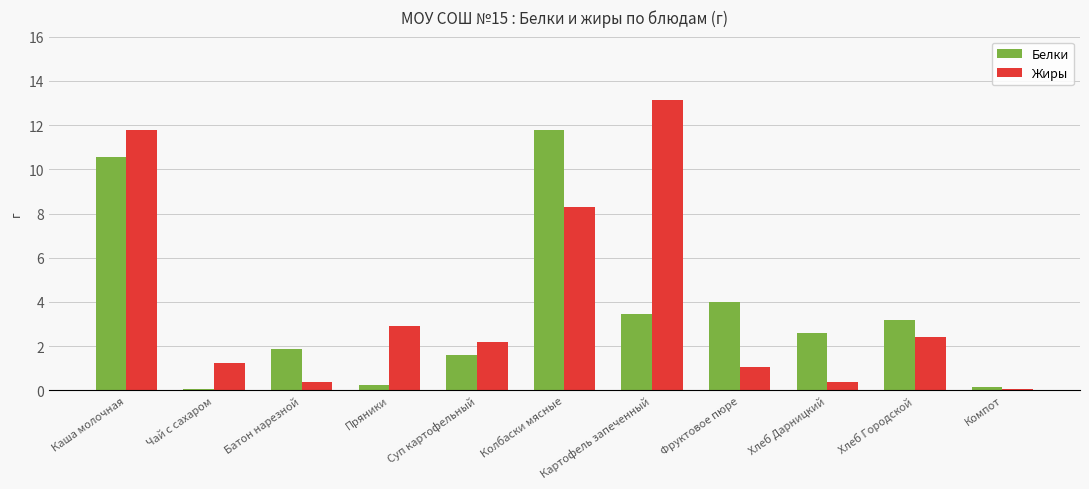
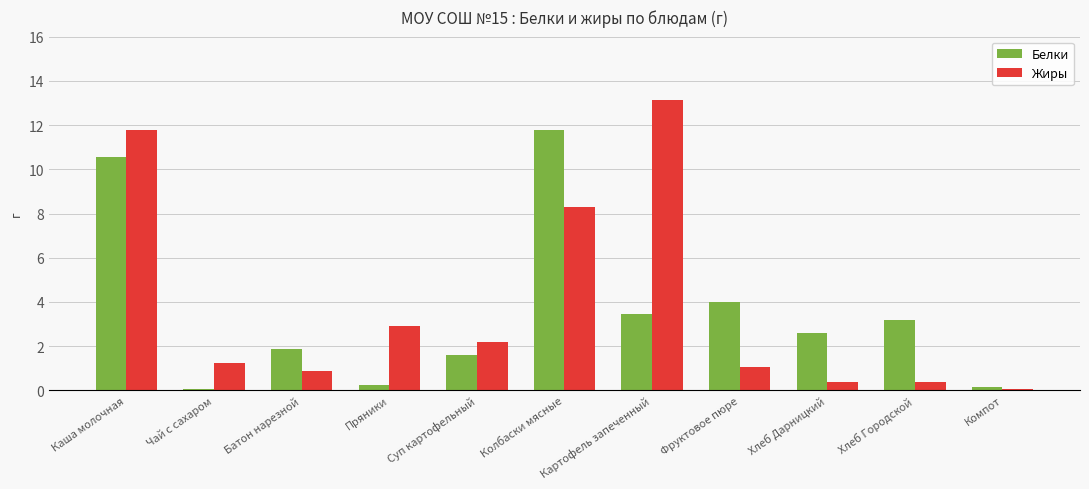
  {
    "Белки": {
      "Каша молочная": 10.6,
      "Батон нарезной": 1.9,
      "Пряники": 0.3,
      "Суп картофельный": 1.6,
      "Колбаски мясные": 11.8,
      "Картофель запеченный": 3.4,
      "Фруктовое пюре": 4.0,
      "Хлеб Дарницкий": 2.6,
      "Хлеб Городской": 3.2,
      "Компот": 0.2
    },
    "Жиры": {
      "Каша молочная": 11.8,
      "Чай с сахаром": 1.2,
-     "Батон нарезной": 0.4,
+     "Батон нарезной": 0.9,
      "Пряники": 2.9,
      "Суп картофельный": 2.2,
      "Колбаски мясные": 8.3,
      "Картофель запеченный": 13.2,
      "Фруктовое пюре": 1.1,
      "Хлеб Дарницкий": 0.4,
-     "Хлеб Городской": 2.4
+     "Хлеб Городской": 0.4
    }
  }
